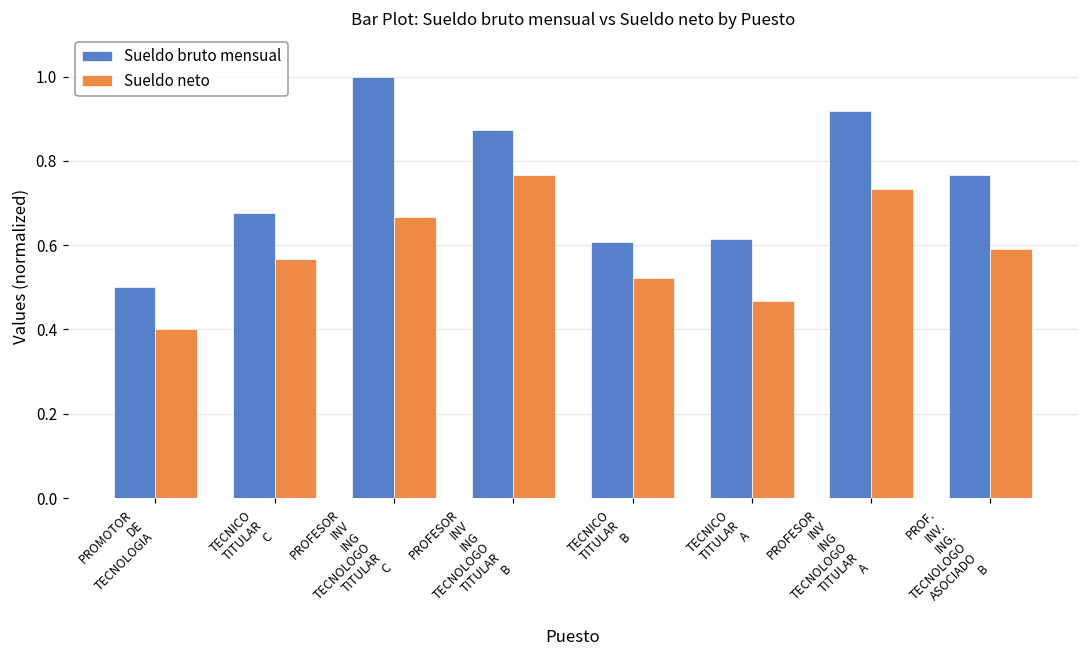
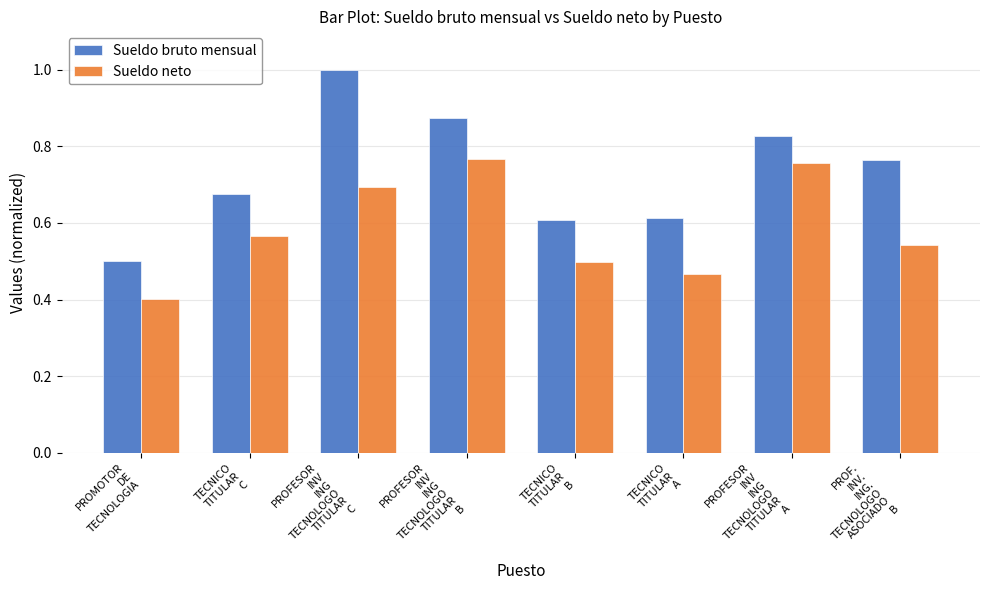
  {
    "Sueldo bruto mensual": {
      "PROMOTOR DE TECNOLOGIA": 0.50,
      "TECNICO TITULAR C": 0.68,
      "PROFESOR INV ING TECNOLOGO TITULAR C": 1.00,
      "PROFESOR INV ING TECNOLOGO TITULAR B": 0.87,
      "TECNICO TITULAR B": 0.61,
      "TECNICO TITULAR A": 0.61,
-     "PROFESOR INV ING TECNOLOGO TITULAR A": 0.92,
+     "PROFESOR INV ING TECNOLOGO TITULAR A": 0.83,
      "PROF. INV. ING. TECNOLOGO ASOCIADO B": 0.77
    },
    "Sueldo neto": {
      "PROMOTOR DE TECNOLOGIA": 0.40,
      "TECNICO TITULAR C": 0.57,
-     "PROFESOR INV ING TECNOLOGO TITULAR C": 0.67,
+     "PROFESOR INV ING TECNOLOGO TITULAR C": 0.70,
      "PROFESOR INV ING TECNOLOGO TITULAR B": 0.77,
-     "TECNICO TITULAR B": 0.52,
+     "TECNICO TITULAR B": 0.50,
      "TECNICO TITULAR A": 0.47,
-     "PROFESOR INV ING TECNOLOGO TITULAR A": 0.73,
-     "PROF. INV. ING. TECNOLOGO ASOCIADO B": 0.59
+     "PROFESOR INV ING TECNOLOGO TITULAR A": 0.76,
+     "PROF. INV. ING. TECNOLOGO ASOCIADO B": 0.54
    }
  }
